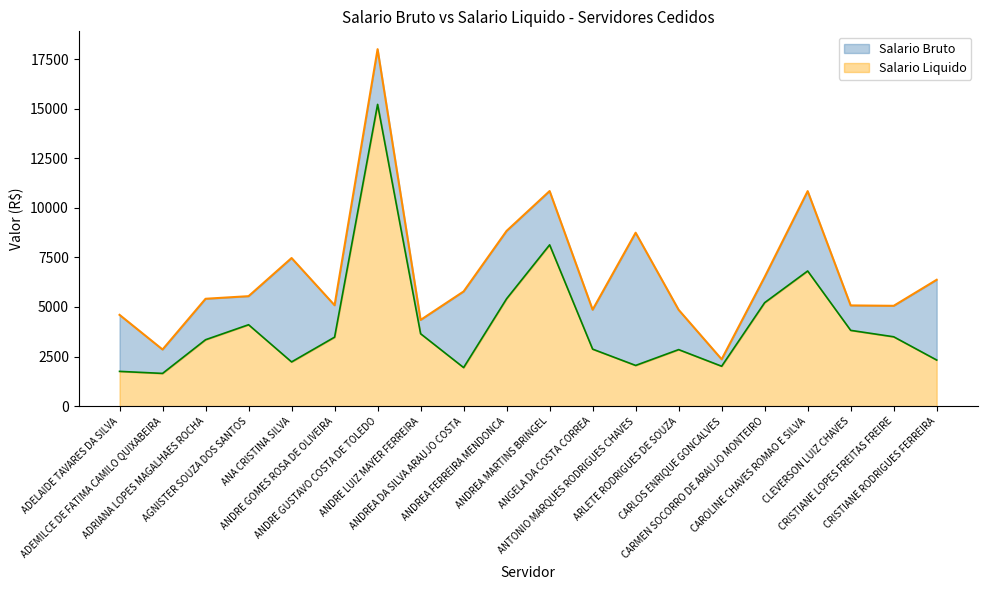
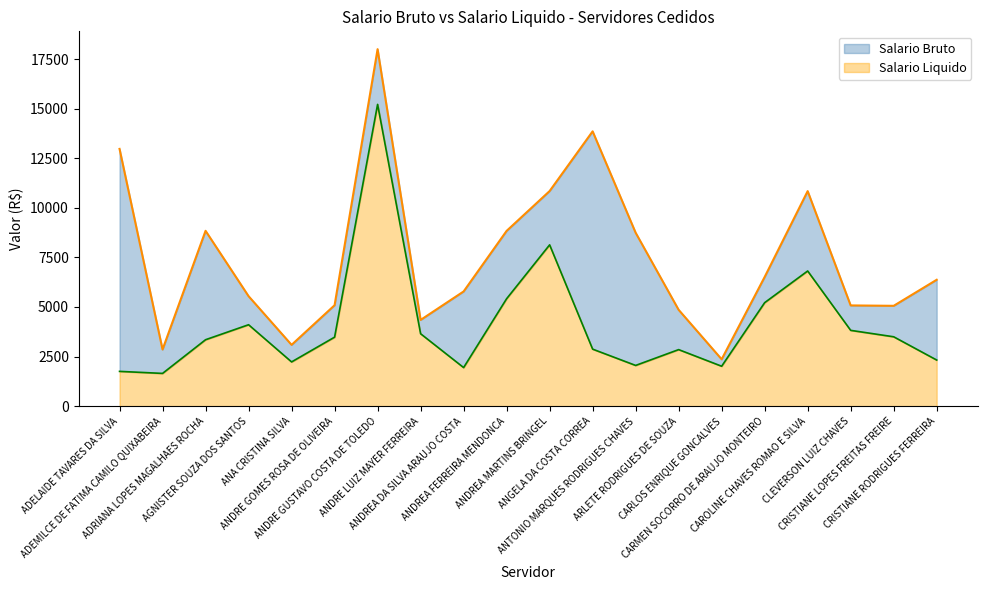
  {
    "Salario Bruto": {
-     "ADELAIDE TAVARES DA SILVA": 4600,
+     "ADELAIDE TAVARES DA SILVA": 13000,
      "ADEMILCE DE FATIMA CAMILO QUIXABEIRA": 2900,
-     "ADRIANA LOPES MAGALHAES ROCHA": 5400,
+     "ADRIANA LOPES MAGALHAES ROCHA": 8800,
      "AGNISTER SOUZA DOS SANTOS": 5500,
-     "ANA CRISTINA SILVA": 7500,
+     "ANA CRISTINA SILVA": 3100,
      "ANDRE GOMES ROSA DE OLIVEIRA": 5100,
      "ANDRE GUSTAVO COSTA DE TOLEDO": 18000,
      "ANDRE LUIZ MAYER FERREIRA": 4300,
      "ANDREA DA SILVA ARAUJO COSTA": 5800,
      "ANDREA FERREIRA MENDONCA": 8800,
      "ANDREA MARTINS BRINGEL": 10800,
-     "ANGELA DA COSTA CORREA": 4900,
+     "ANGELA DA COSTA CORREA": 13900,
      "ANTONIO MARQUES RODRIGUES CHAVES": 8700,
      "ARLETE RODRIGUES DE SOUZA": 4900,
      "CARLOS ENRIQUE GONCALVES": 2400,
      "CARMEN SOCORRO DE ARAUJO MONTEIRO": 6500,
      "CAROLINE CHAVES ROMAO E SILVA": 10800,
      "CLEVERSON LUIZ CHAVES": 5100,
      "CRISTIANE LOPES FREITAS FREIRE": 5100,
      "CRISTIANE RODRIGUES FERREIRA": 6400
    },
    "Salario Liquido": {
      "ADELAIDE TAVARES DA SILVA": 1800,
      "ADEMILCE DE FATIMA CAMILO QUIXABEIRA": 1600,
      "ADRIANA LOPES MAGALHAES ROCHA": 3300,
      "AGNISTER SOUZA DOS SANTOS": 4100,
      "ANA CRISTINA SILVA": 2200,
      "ANDRE GOMES ROSA DE OLIVEIRA": 3500,
      "ANDRE GUSTAVO COSTA DE TOLEDO": 15200,
      "ANDRE LUIZ MAYER FERREIRA": 3700,
      "ANDREA DA SILVA ARAUJO COSTA": 1900,
      "ANDREA FERREIRA MENDONCA": 5400,
      "ANDREA MARTINS BRINGEL": 8100,
      "ANGELA DA COSTA CORREA": 2900,
      "ANTONIO MARQUES RODRIGUES CHAVES": 2100,
      "ARLETE RODRIGUES DE SOUZA": 2800,
      "CARLOS ENRIQUE GONCALVES": 2000,
      "CARMEN SOCORRO DE ARAUJO MONTEIRO": 5200,
      "CAROLINE CHAVES ROMAO E SILVA": 6800,
      "CLEVERSON LUIZ CHAVES": 3800,
      "CRISTIANE LOPES FREITAS FREIRE": 3500,
      "CRISTIANE RODRIGUES FERREIRA": 2300
    }
  }
